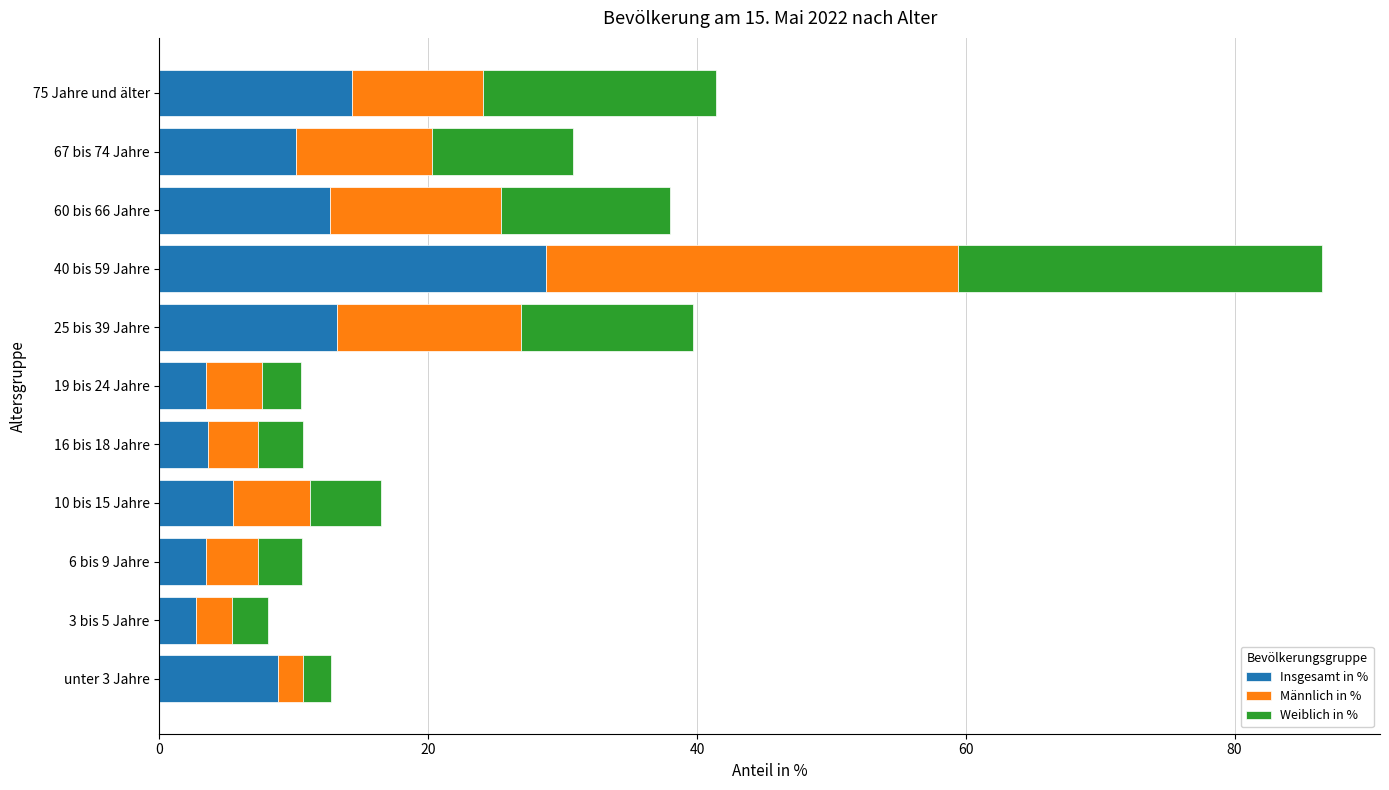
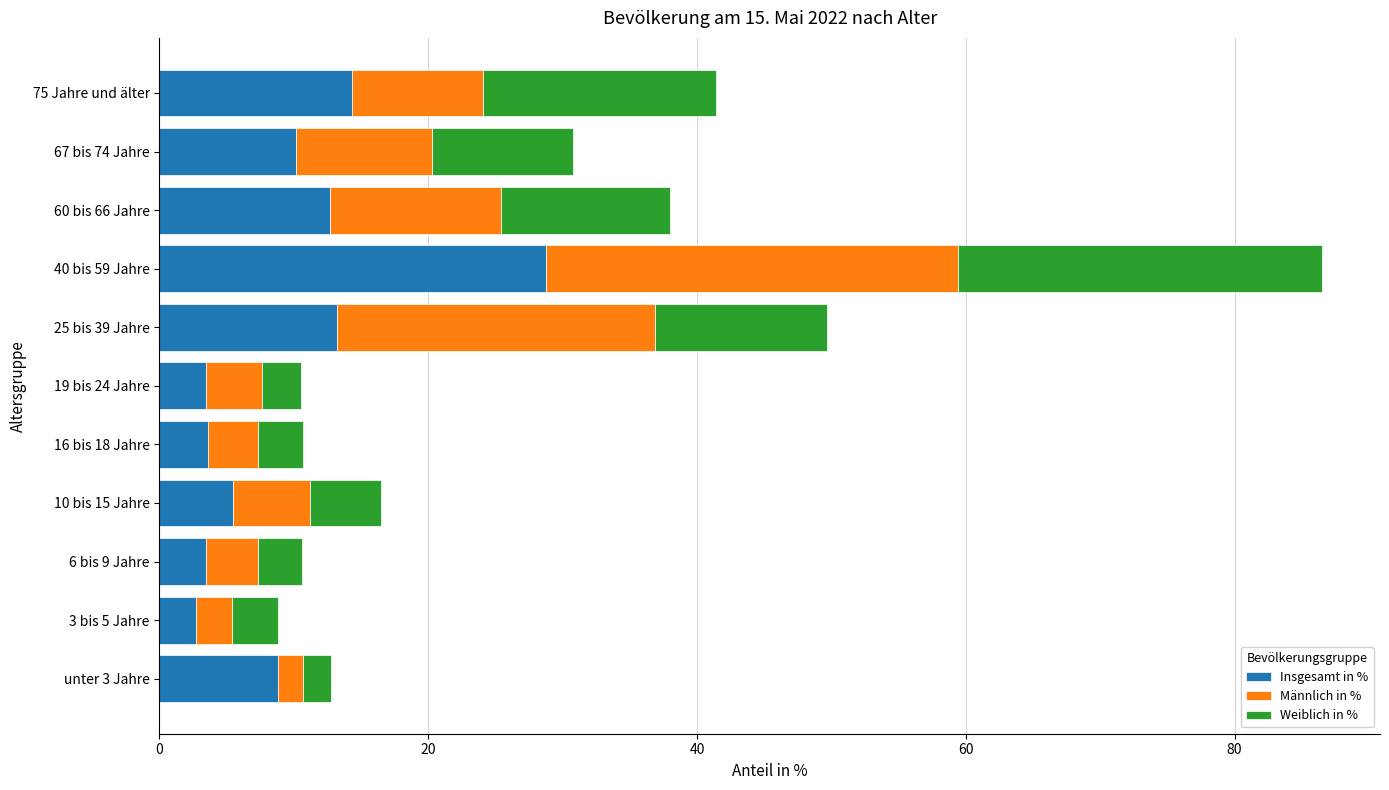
  {
    "Insgesamt in %": {
      "75 Jahre und älter": 14.3,
      "67 bis 74 Jahre": 10.2,
      "60 bis 66 Jahre": 12.7,
      "40 bis 59 Jahre": 28.8,
      "25 bis 39 Jahre": 13.2,
      "19 bis 24 Jahre": 3.5,
      "16 bis 18 Jahre": 3.6,
      "10 bis 15 Jahre": 5.5,
      "6 bis 9 Jahre": 3.5,
      "3 bis 5 Jahre": 2.7,
      "unter 3 Jahre": 8.8
    },
    "Männlich in %": {
      "75 Jahre und älter": 9.8,
      "67 bis 74 Jahre": 10.1,
      "60 bis 66 Jahre": 12.7,
      "40 bis 59 Jahre": 30.6,
-     "25 bis 39 Jahre": 13.7,
+     "25 bis 39 Jahre": 23.7,
      "19 bis 24 Jahre": 4.1,
      "16 bis 18 Jahre": 3.7,
      "10 bis 15 Jahre": 5.7,
      "6 bis 9 Jahre": 3.8,
      "3 bis 5 Jahre": 2.7,
      "unter 3 Jahre": 1.9
    },
    "Weiblich in %": {
      "75 Jahre und älter": 17.3,
      "67 bis 74 Jahre": 10.5,
      "60 bis 66 Jahre": 12.6,
      "40 bis 59 Jahre": 27.1,
      "25 bis 39 Jahre": 12.8,
      "19 bis 24 Jahre": 2.9,
      "16 bis 18 Jahre": 3.4,
      "10 bis 15 Jahre": 5.3,
      "6 bis 9 Jahre": 3.3,
-     "3 bis 5 Jahre": 2.7,
+     "3 bis 5 Jahre": 3.4,
      "unter 3 Jahre": 2.1
    }
  }
